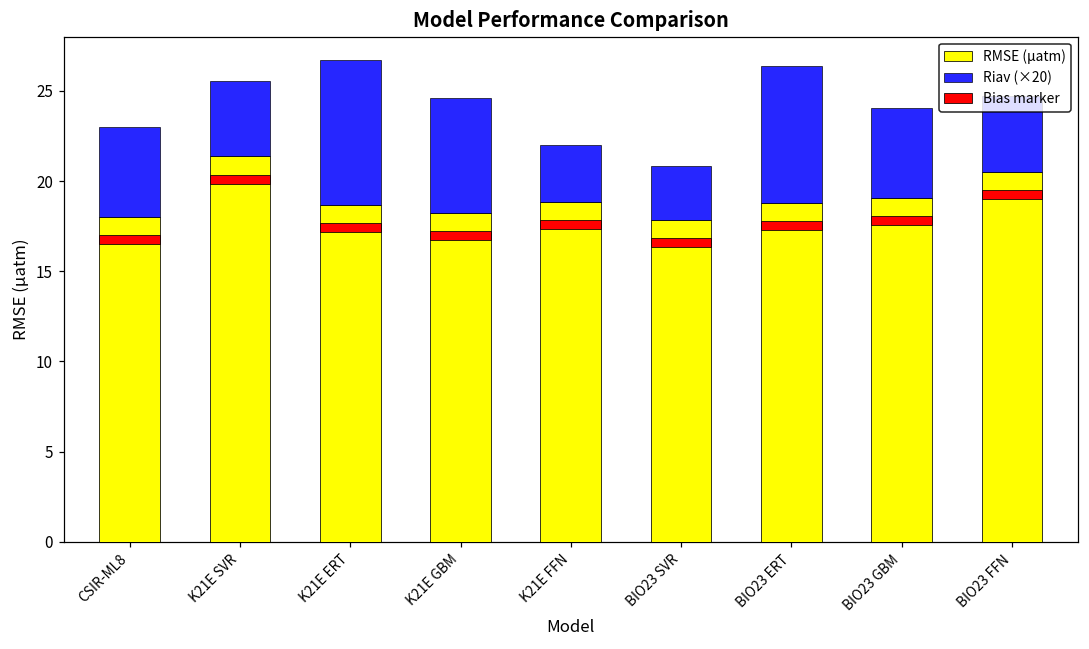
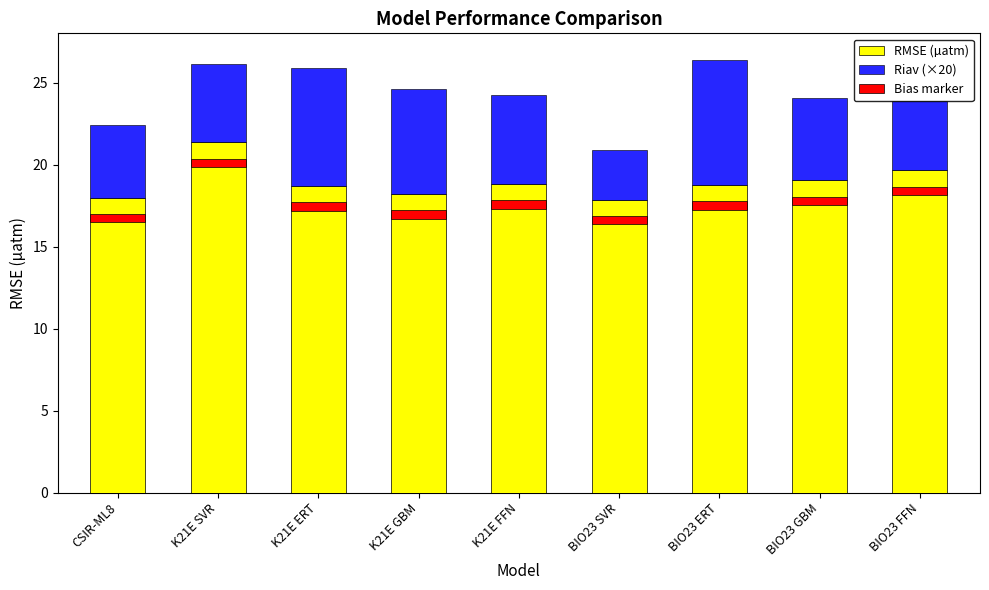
  {
    "RMSE (µatm)": {
      "CSIR-ML8": 18.0,
      "K21E SVR": 21.4,
      "K21E ERT": 18.7,
      "K21E GBM": 18.2,
      "K21E FFN": 18.8,
      "BIO23 SVR": 17.9,
      "BIO23 ERT": 18.8,
      "BIO23 GBM": 19.1,
-     "BIO23 FFN": 20.5
+     "BIO23 FFN": 19.7
    },
    "Riav (×20)": {
-     "CSIR-ML8": 5.0,
-     "K21E SVR": 4.2,
-     "K21E ERT": 8.0,
+     "CSIR-ML8": 4.4,
+     "K21E SVR": 4.8,
+     "K21E ERT": 7.2,
      "K21E GBM": 6.4,
-     "K21E FFN": 3.2,
+     "K21E FFN": 5.4,
      "BIO23 SVR": 3.0,
      "BIO23 ERT": 7.6,
      "BIO23 GBM": 5.0
    }
  }
